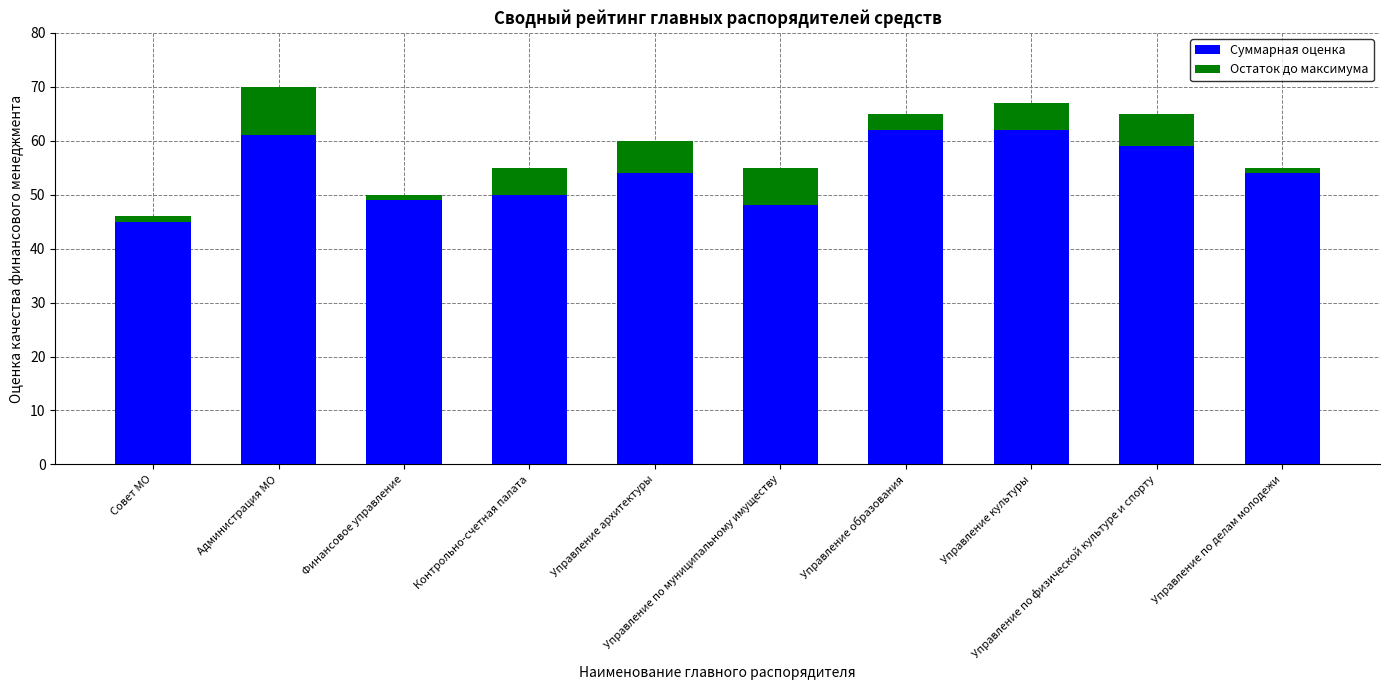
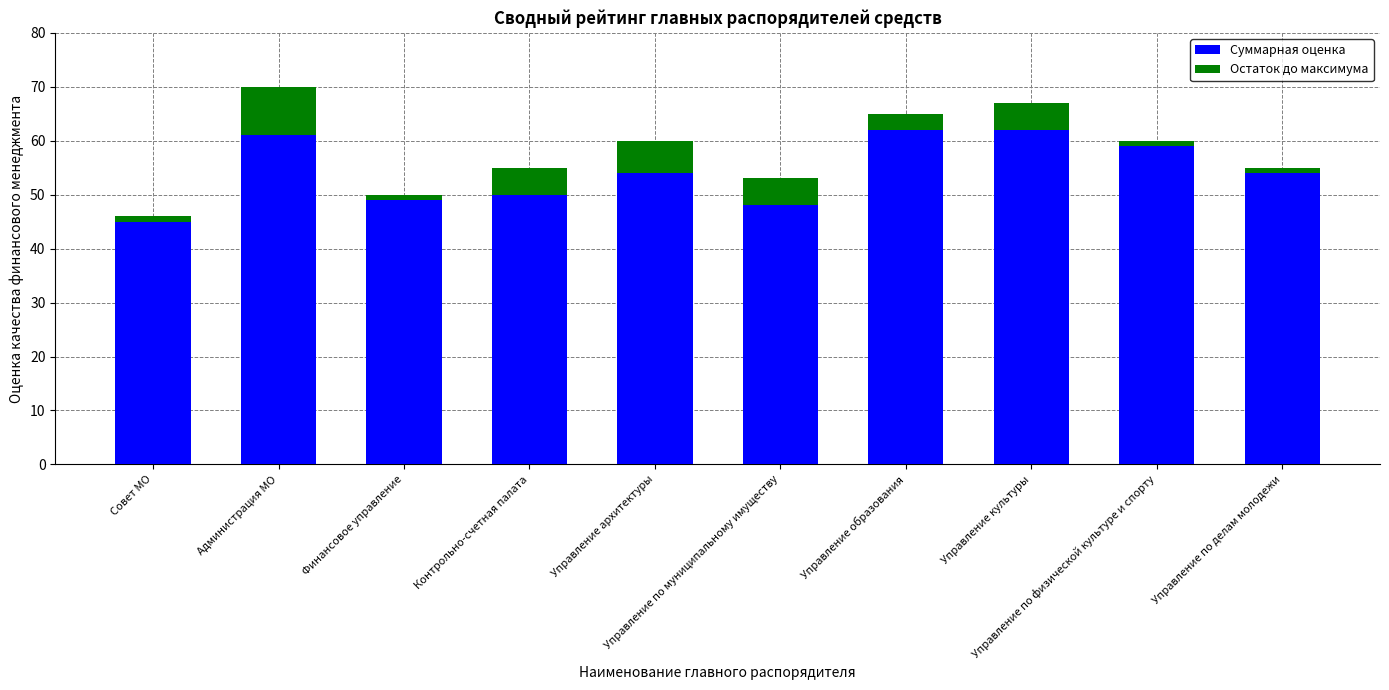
  {
    "Суммарная оценка": {
      "Совет МО": 45,
      "Администрация МО": 61,
      "Финансовое управление": 49,
      "Контрольно-счетная палата": 50,
      "Управление архитектуры": 54,
      "Управление по муниципальному имуществу": 48,
      "Управление образования": 62,
      "Управление культуры": 62,
      "Управление по физической культуре и спорту": 59,
      "Управление по делам молодежи": 54
    },
    "Остаток до максимума": {
      "Совет МО": 1,
      "Администрация МО": 9,
      "Финансовое управление": 1,
      "Контрольно-счетная палата": 5,
      "Управление архитектуры": 6,
-     "Управление по муниципальному имуществу": 7,
+     "Управление по муниципальному имуществу": 5,
      "Управление образования": 3,
      "Управление культуры": 5,
-     "Управление по физической культуре и спорту": 6,
+     "Управление по физической культуре и спорту": 1,
      "Управление по делам молодежи": 1
    }
  }
